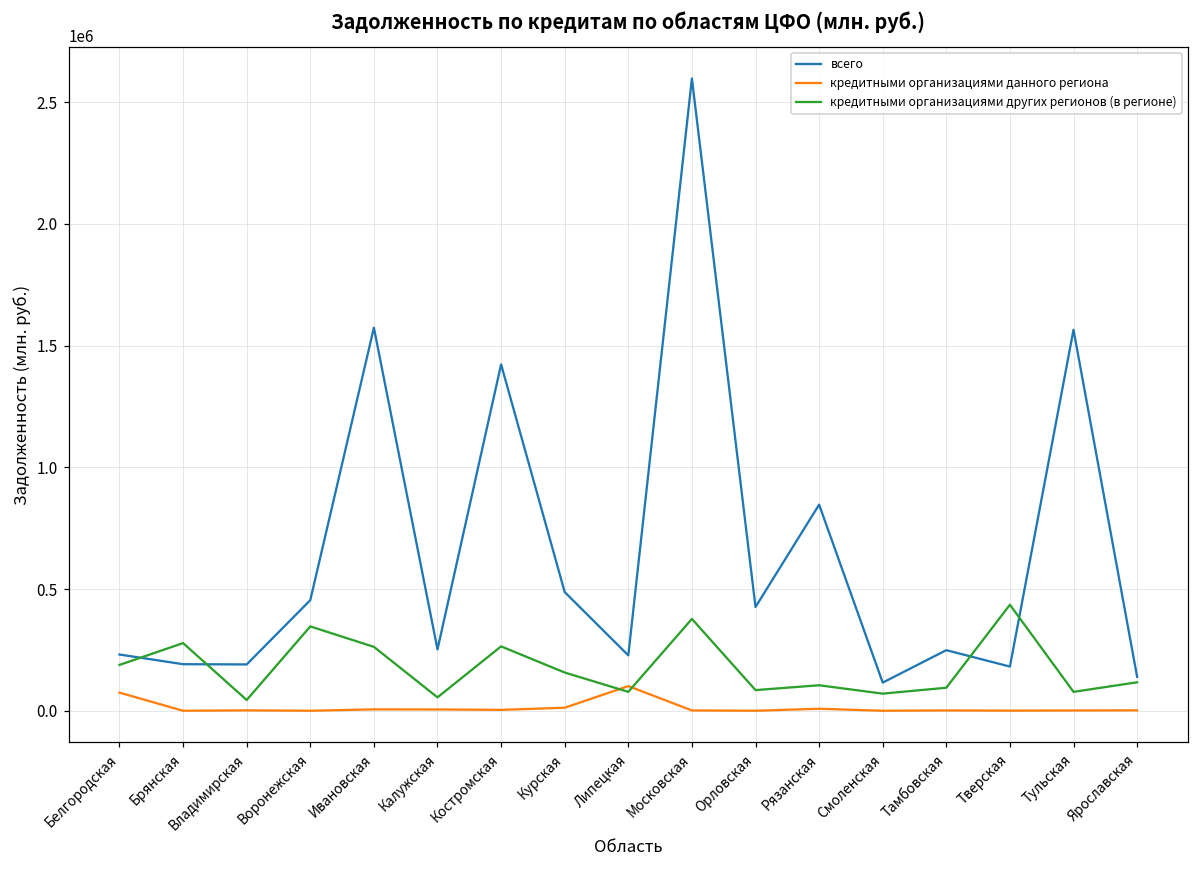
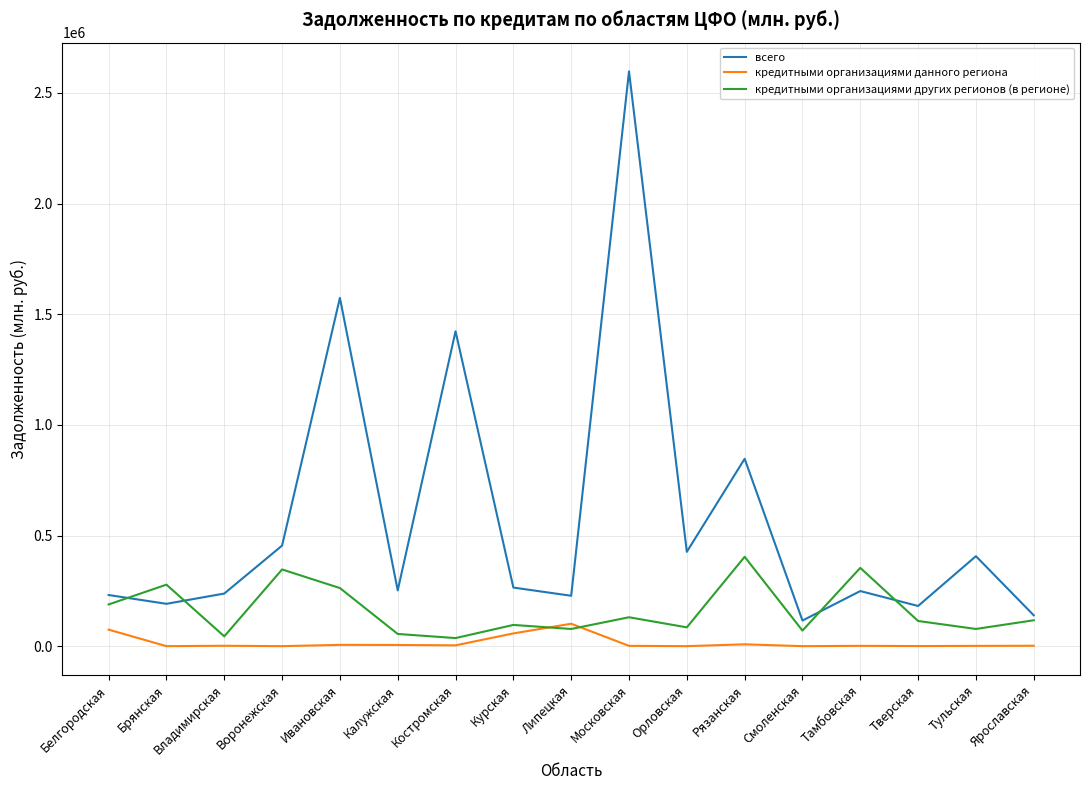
  {
    "всего": {
      "Белгородская": 230000,
      "Брянская": 190000,
-     "Владимирская": 190000,
+     "Владимирская": 240000,
      "Воронежская": 450000,
      "Ивановская": 1570000,
      "Калужская": 250000,
      "Костромская": 1420000,
-     "Курская": 490000,
+     "Курская": 260000,
      "Липецкая": 230000,
      "Московская": 2600000,
      "Орловская": 430000,
      "Рязанская": 850000,
      "Смоленская": 120000,
      "Тамбовская": 250000,
      "Тверская": 180000,
-     "Тульская": 1570000,
+     "Тульская": 410000,
      "Ярославская": 140000
    },
    "кредитными организациями данного региона": {
      "Белгородская": 70000,
      "Брянская": 0,
      "Владимирская": 0,
      "Воронежская": 0,
      "Ивановская": 10000,
      "Калужская": 10000,
      "Костромская": 0,
-     "Курская": 10000,
+     "Курская": 60000,
      "Липецкая": 100000,
      "Московская": 0,
      "Орловская": 0,
      "Рязанская": 10000,
      "Смоленская": 0,
      "Тамбовская": 0,
      "Тверская": 0,
      "Тульская": 0,
      "Ярославская": 0
    },
    "кредитными организациями других регионов (в регионе)": {
      "Белгородская": 190000,
      "Брянская": 280000,
      "Владимирская": 40000,
      "Воронежская": 350000,
      "Ивановская": 260000,
      "Калужская": 60000,
-     "Костромская": 260000,
-     "Курская": 160000,
+     "Костромская": 40000,
+     "Курская": 100000,
      "Липецкая": 80000,
-     "Московская": 380000,
+     "Московская": 130000,
      "Орловская": 80000,
-     "Рязанская": 100000,
+     "Рязанская": 400000,
      "Смоленская": 70000,
-     "Тамбовская": 90000,
-     "Тверская": 440000,
+     "Тамбовская": 350000,
+     "Тверская": 110000,
      "Тульская": 80000,
      "Ярославская": 120000
    }
  }
